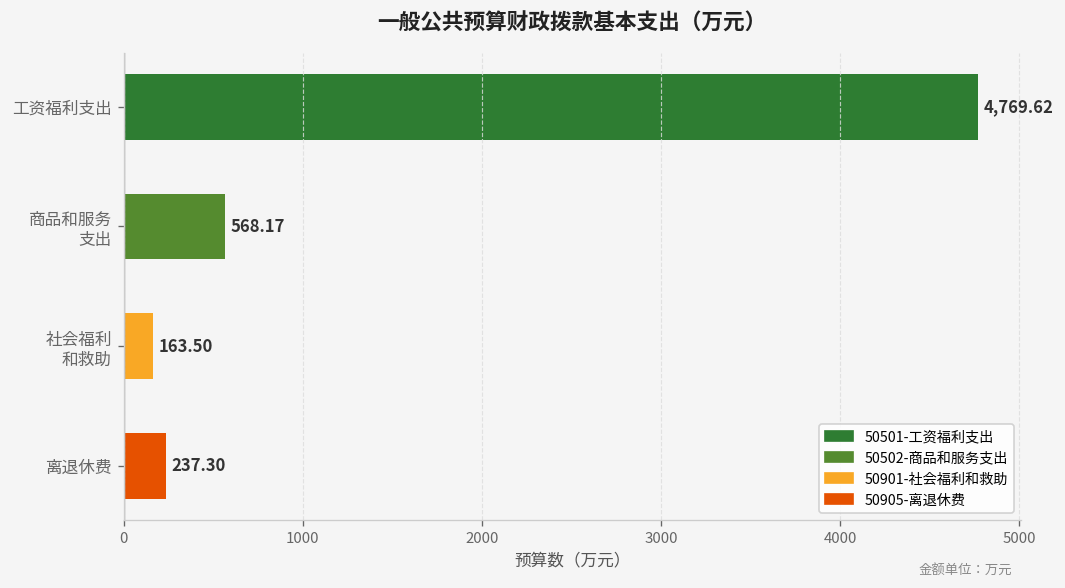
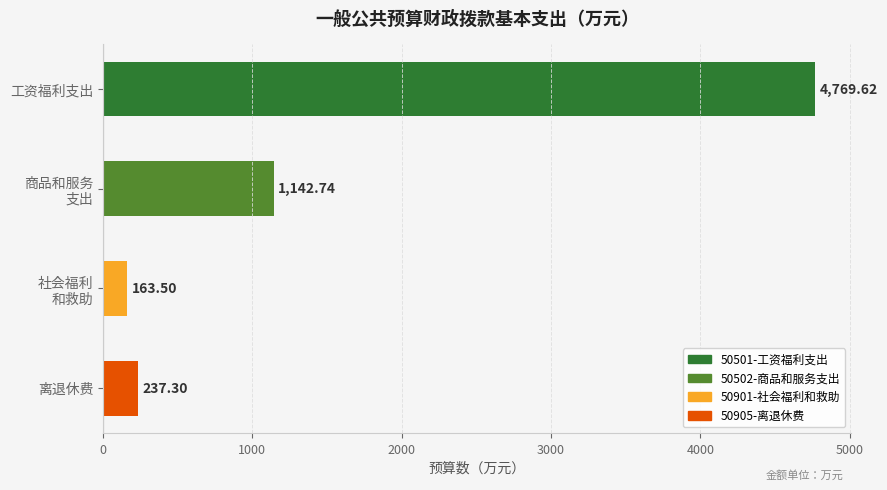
  {
    "工资福利支出": "4,769.62",
-   "商品和服务 支出": "568.17",
+   "商品和服务 支出": "1,142.74",
    "社会福利 和救助": "163.50",
    "离退休费": "237.30"
  }
